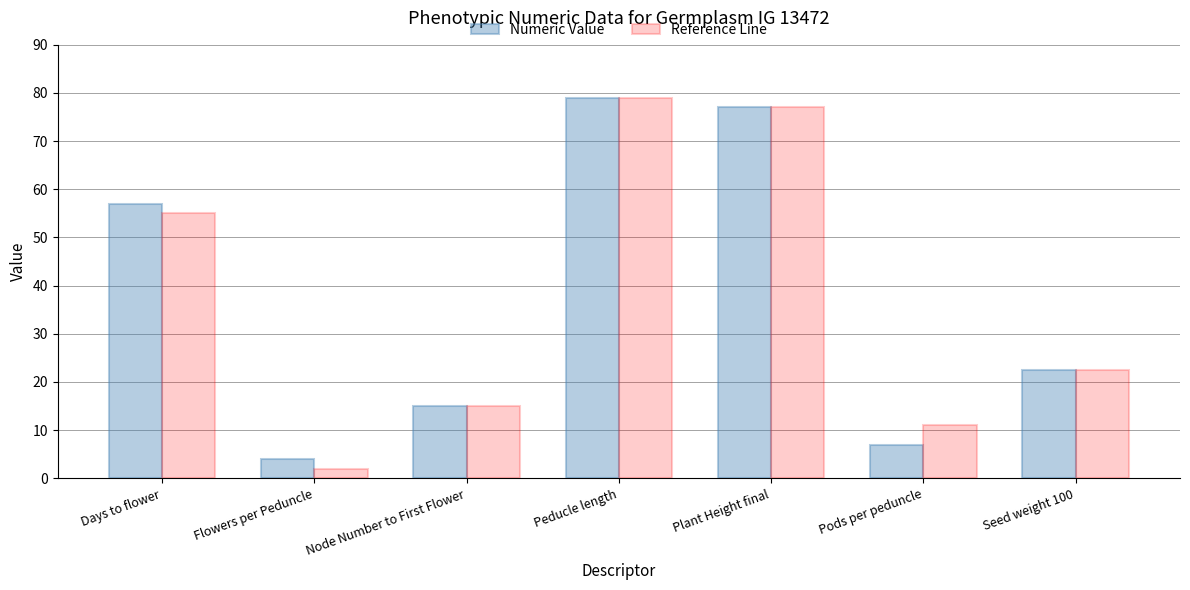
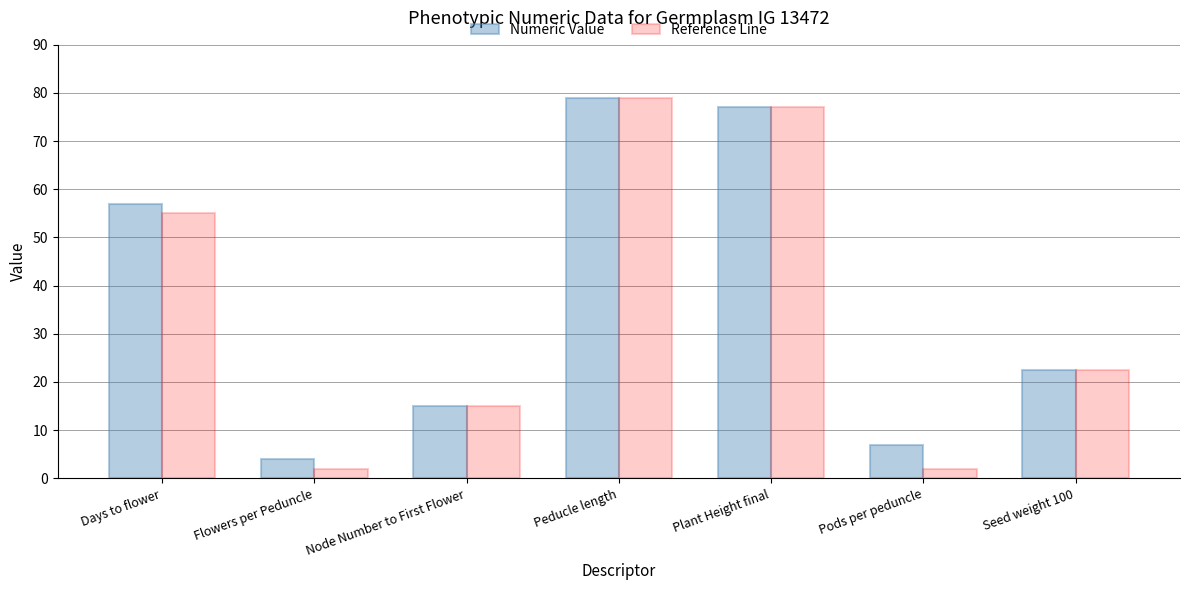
  {
    "Numeric Value": {
      "Days to flower": 57,
      "Flowers per Peduncle": 4,
      "Node Number to First Flower": 15,
      "Peducle length": 79,
      "Plant Height final": 77,
      "Pods per peduncle": 7,
      "Seed weight 100": 23
    },
    "Reference Line": {
      "Days to flower": 55,
      "Flowers per Peduncle": 2,
      "Node Number to First Flower": 15,
      "Peducle length": 79,
      "Plant Height final": 77,
-     "Pods per peduncle": 11,
+     "Pods per peduncle": 2,
      "Seed weight 100": 23
    }
  }
